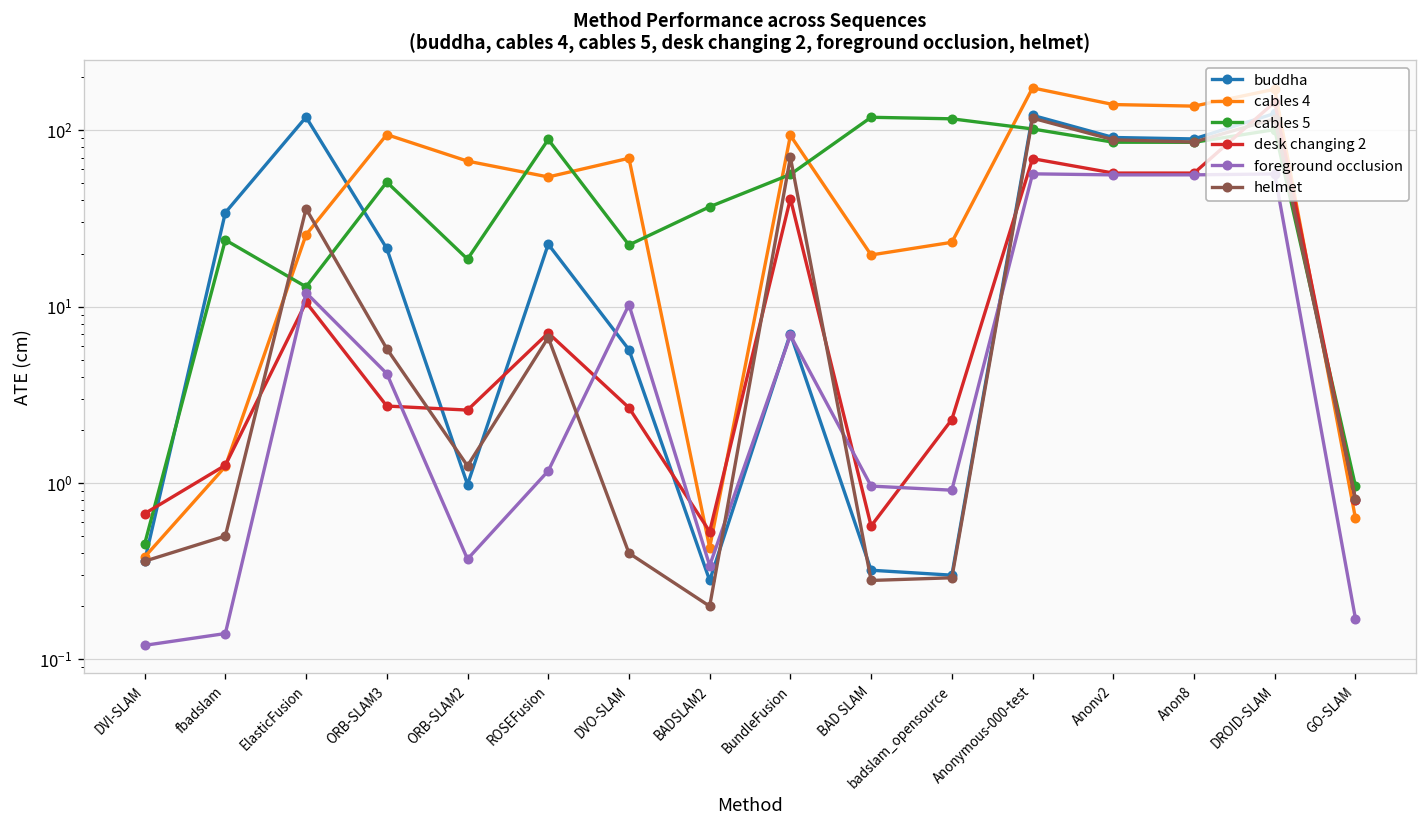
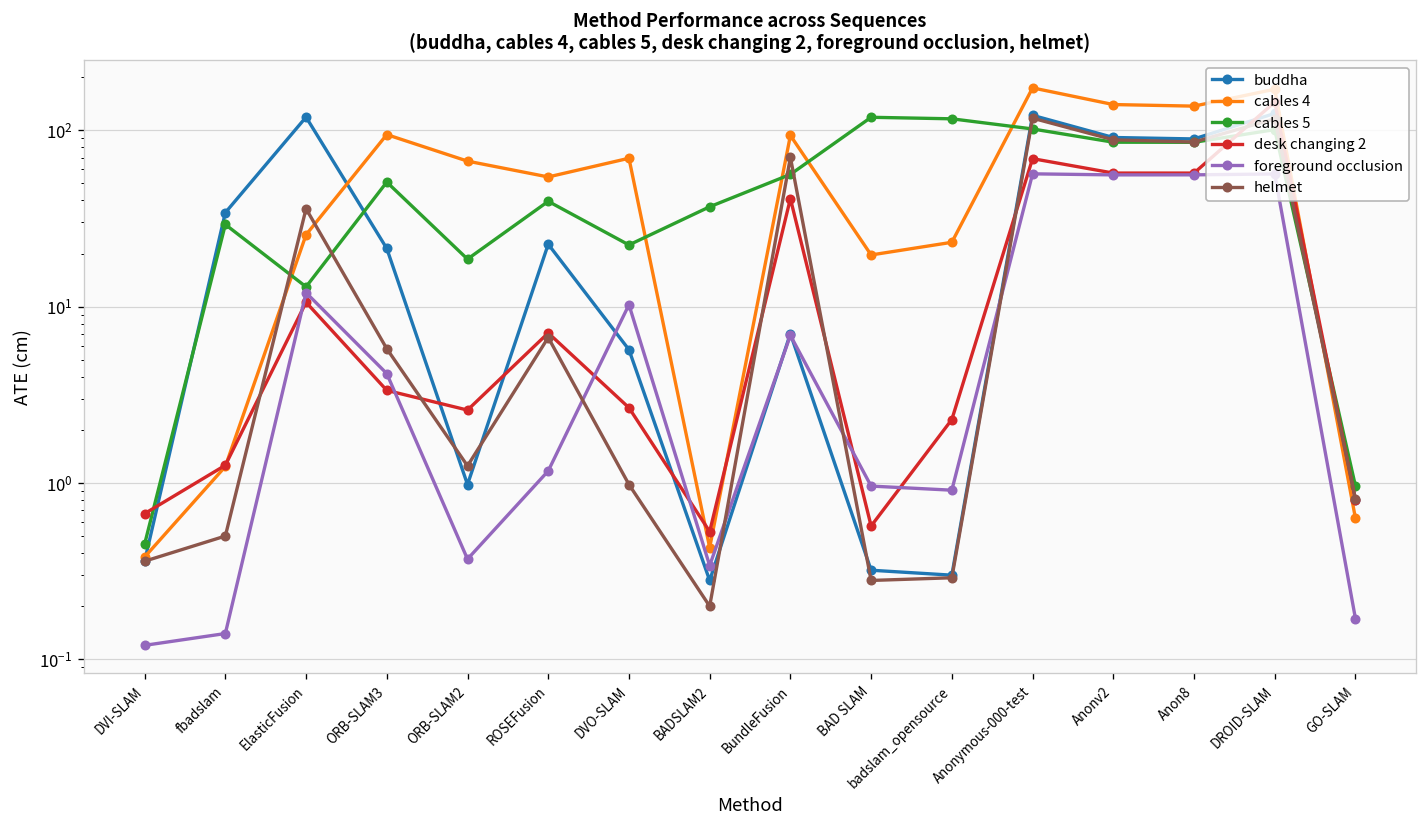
  {
    "buddha": {
      "fbadslam": 34,
      "ElasticFusion": 120,
      "ORB-SLAM3": 21,
      "ORB-SLAM2": 1.0,
      "ROSEFusion": 23,
      "DVO-SLAM": 5.7,
      "BADSLAM2": 0.28,
      "BAD SLAM": 0.32,
      "Anon8": 90
    },
    "cables 4": {
      "DVI-SLAM": 0.38,
      "ElasticFusion": 26,
      "ORB-SLAM3": 90,
      "ORB-SLAM2": 70,
      "ROSEFusion": 54,
      "DVO-SLAM": 70,
      "BADSLAM2": 0.43,
      "BundleFusion": 90,
      "BAD SLAM": 20,
      "badslam_opensource": 23,
      "Anonymous-000-test": 170,
      "Anonv2": 140,
      "Anon8": 140,
      "GO-SLAM": 0.63
    },
    "cables 5": {
      "DVI-SLAM": 0.45,
-     "fbadslam": 24,
+     "fbadslam": 29,
      "ElasticFusion": 13,
      "ORB-SLAM3": 51,
      "ORB-SLAM2": 19,
-     "ROSEFusion": 90,
+     "ROSEFusion": 40,
      "DVO-SLAM": 22,
      "BADSLAM2": 37,
      "BundleFusion": 56,
      "BAD SLAM": 120,
      "badslam_opensource": 120,
      "Anonymous-000-test": 100,
      "GO-SLAM": 1.0
    },
    "desk changing 2": {
      "DVI-SLAM": 0.7,
      "ElasticFusion": 11,
-     "ORB-SLAM3": 2.7,
+     "ORB-SLAM3": 3.4,
      "ORB-SLAM2": 2.6,
      "ROSEFusion": 7,
      "DVO-SLAM": 2.7,
      "BADSLAM2": 0.53,
      "BundleFusion": 41,
      "BAD SLAM": 0.57,
      "badslam_opensource": 2.3,
      "Anonymous-000-test": 70
    },
    "foreground occlusion": {
      "DVI-SLAM": 0.12,
      "fbadslam": 0.14,
      "ElasticFusion": 12,
      "ORB-SLAM3": 4.2,
      "ORB-SLAM2": 0.37,
      "ROSEFusion": 1.2,
      "DVO-SLAM": 10,
      "BADSLAM2": 0.34,
      "BAD SLAM": 1.0,
      "badslam_opensource": 0.9,
      "Anonymous-000-test": 57,
      "GO-SLAM": 0.17
    },
    "helmet": {
      "fbadslam": 0.50,
      "ElasticFusion": 36,
      "ORB-SLAM3": 5.8,
      "ORB-SLAM2": 1.3,
      "ROSEFusion": 7,
-     "DVO-SLAM": 0.40,
+     "DVO-SLAM": 1.0,
      "BADSLAM2": 0.20,
      "BundleFusion": 70,
      "BAD SLAM": 0.28
    }
  }
